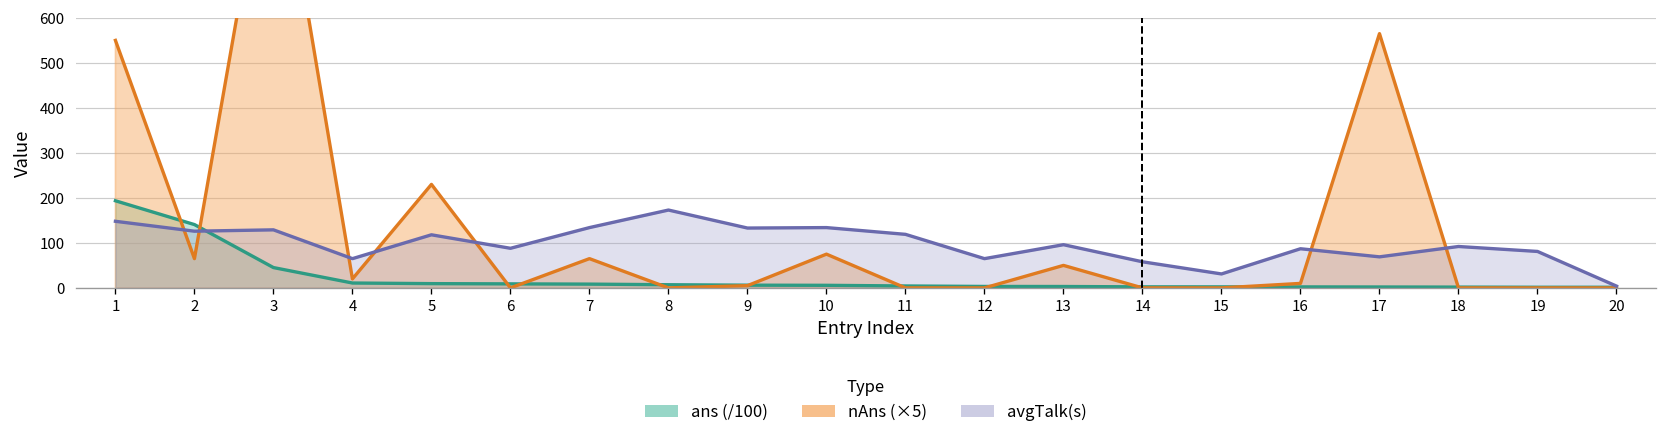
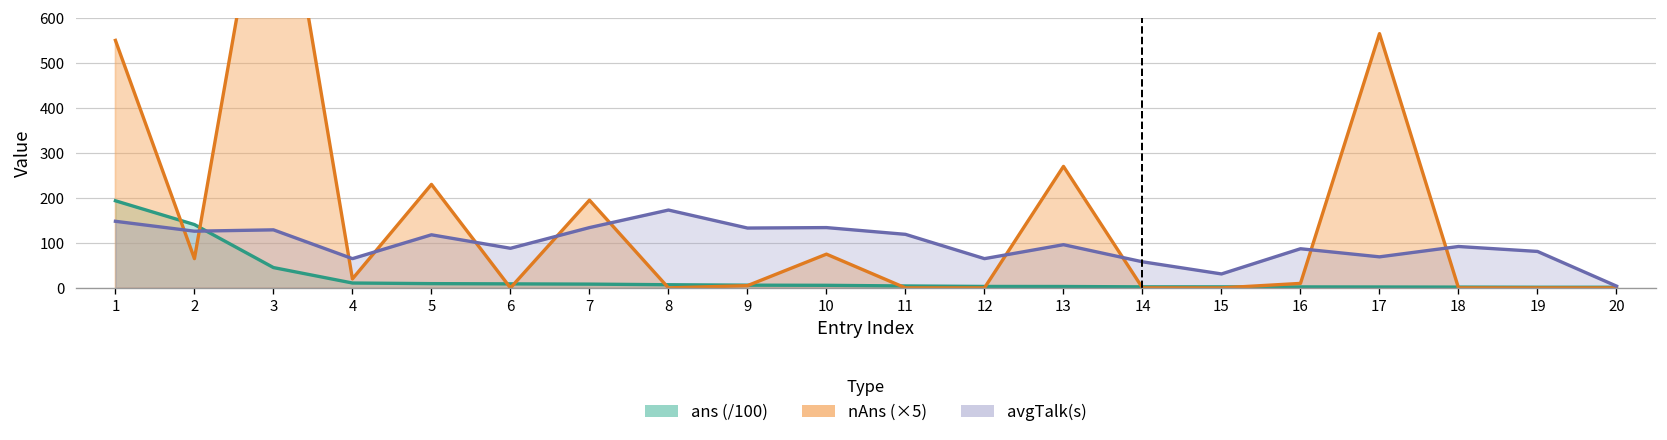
  {
    "nAns (×5)": {
      "1": 550,
      "2": 70,
      "4": 20,
      "5": 230,
      "6": 0,
-     "7": 70,
+     "7": 200,
      "8": 0,
      "10": 80,
-     "13": 50,
+     "13": 270,
      "16": 10,
      "17": 570
    }
  }
